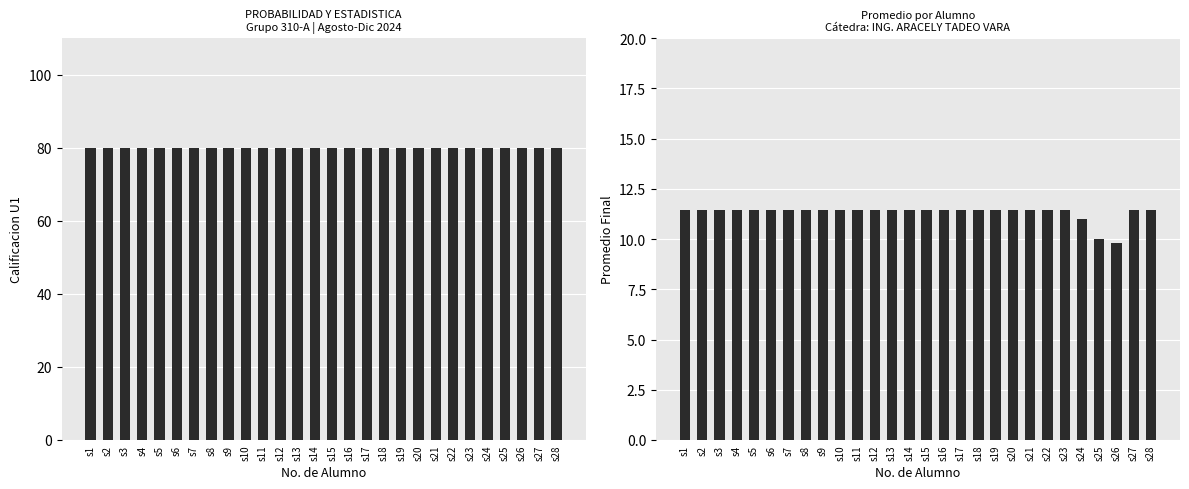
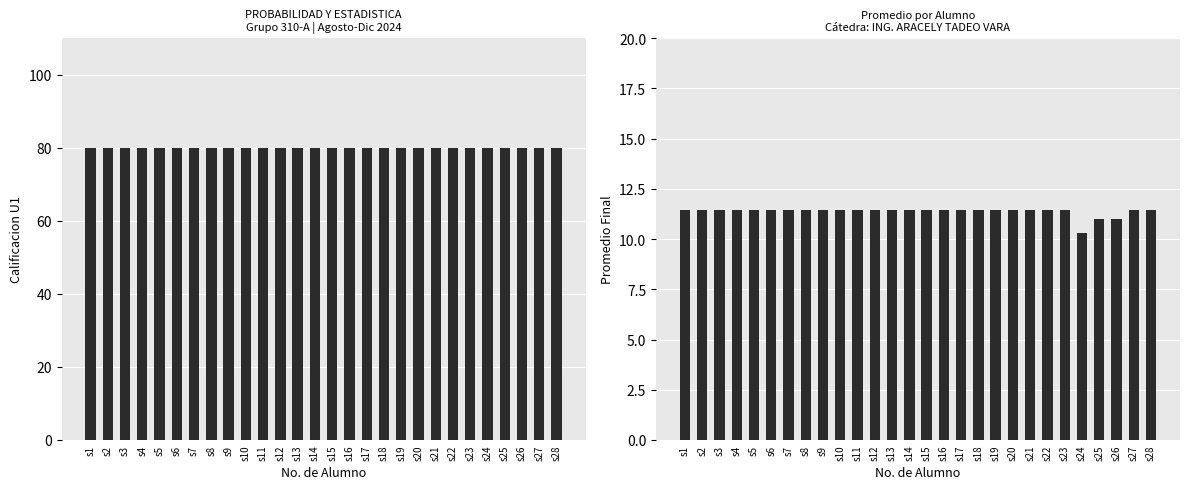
  {
    "PROBABILIDAD Y ESTADISTICA Grupo 310-A | Agosto-Dic 2024": {
      "s1": 80,
      "s2": 80,
      "s3": 80,
      "s4": 80,
      "s5": 80,
      "s6": 80,
      "s7": 80,
      "s8": 80,
      "s9": 80,
      "s10": 80,
      "s11": 80,
      "s12": 80,
      "s13": 80,
      "s14": 80,
      "s15": 80,
      "s16": 80,
      "s17": 80,
      "s18": 80,
      "s19": 80,
      "s20": 80,
      "s21": 80,
      "s22": 80,
      "s23": 80,
      "s24": 80,
      "s25": 80,
      "s26": 80,
      "s27": 80,
      "s28": 80
    },
    "Promedio por Alumno Cátedra: ING. ARACELY TADEO VARA": {
      "s1": 11.4,
      "s2": 11.4,
      "s3": 11.4,
      "s4": 11.4,
      "s5": 11.4,
      "s6": 11.4,
      "s7": 11.4,
      "s8": 11.4,
      "s9": 11.4,
      "s10": 11.4,
      "s11": 11.4,
      "s12": 11.4,
      "s13": 11.4,
      "s14": 11.4,
      "s15": 11.4,
      "s16": 11.4,
      "s17": 11.4,
      "s18": 11.4,
      "s19": 11.4,
      "s20": 11.4,
      "s21": 11.4,
      "s22": 11.4,
      "s23": 11.4,
-     "s24": 11.0,
-     "s25": 10,
-     "s26": 9.8,
+     "s24": 10.3,
+     "s25": 11,
+     "s26": 11.0,
      "s27": 11.4,
      "s28": 11.4
    }
  }
